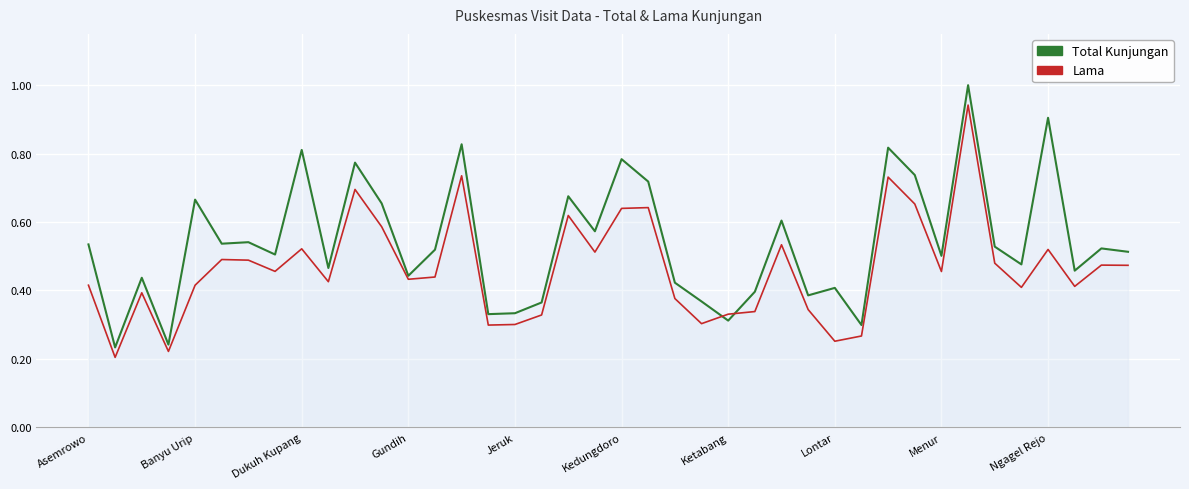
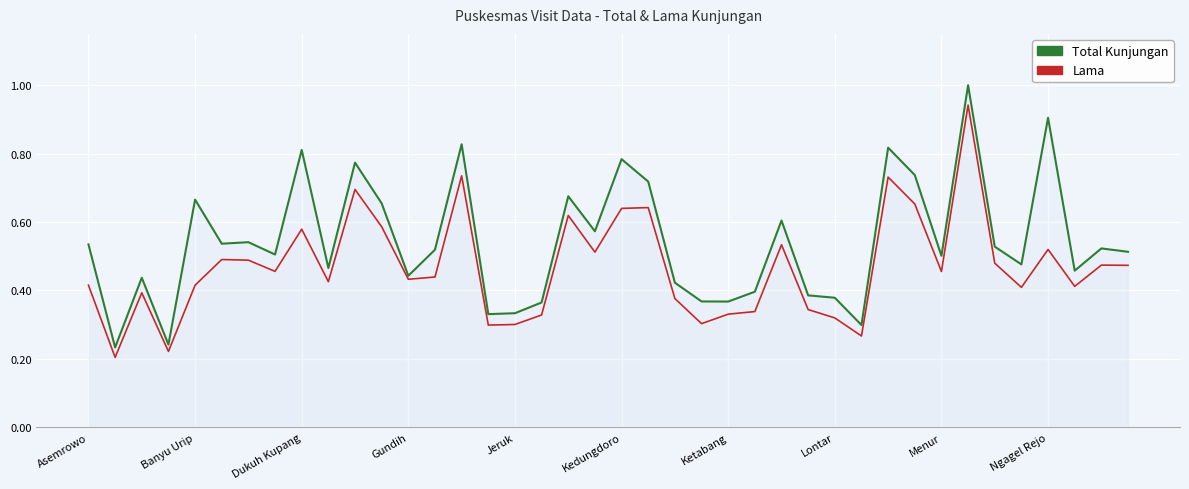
  {
    "Total Kunjungan": {
      "Asemrowo": 0.53,
      "Banyu Urip": 0.67,
      "Dukuh Kupang": 0.81,
      "Gundih": 0.44,
      "Jeruk": 0.33,
      "Kedungdoro": 0.78,
-     "Ketabang": 0.31,
-     "Lontar": 0.41,
+     "Ketabang": 0.37,
+     "Lontar": 0.38,
      "Menur": 0.50,
      "Ngagel Rejo": 0.90
    },
    "Lama": {
      "Asemrowo": 0.42,
      "Banyu Urip": 0.42,
-     "Dukuh Kupang": 0.52,
+     "Dukuh Kupang": 0.58,
      "Gundih": 0.43,
      "Jeruk": 0.30,
      "Kedungdoro": 0.64,
      "Ketabang": 0.33,
-     "Lontar": 0.25,
+     "Lontar": 0.32,
      "Menur": 0.46,
      "Ngagel Rejo": 0.52
    }
  }
